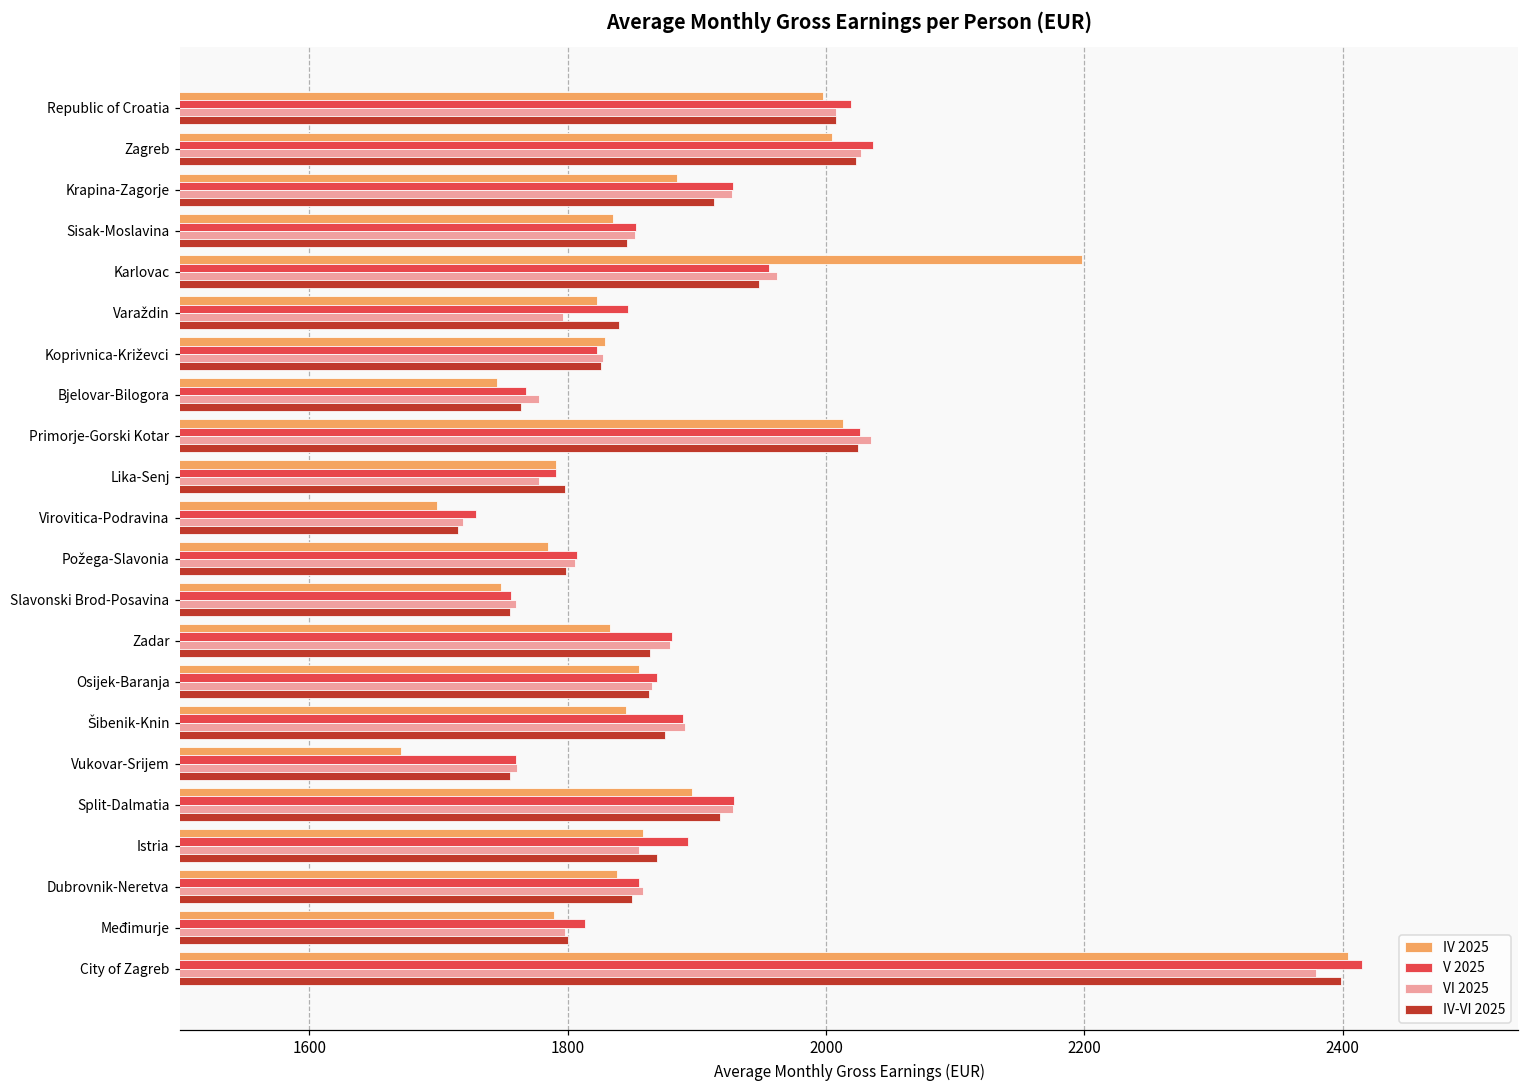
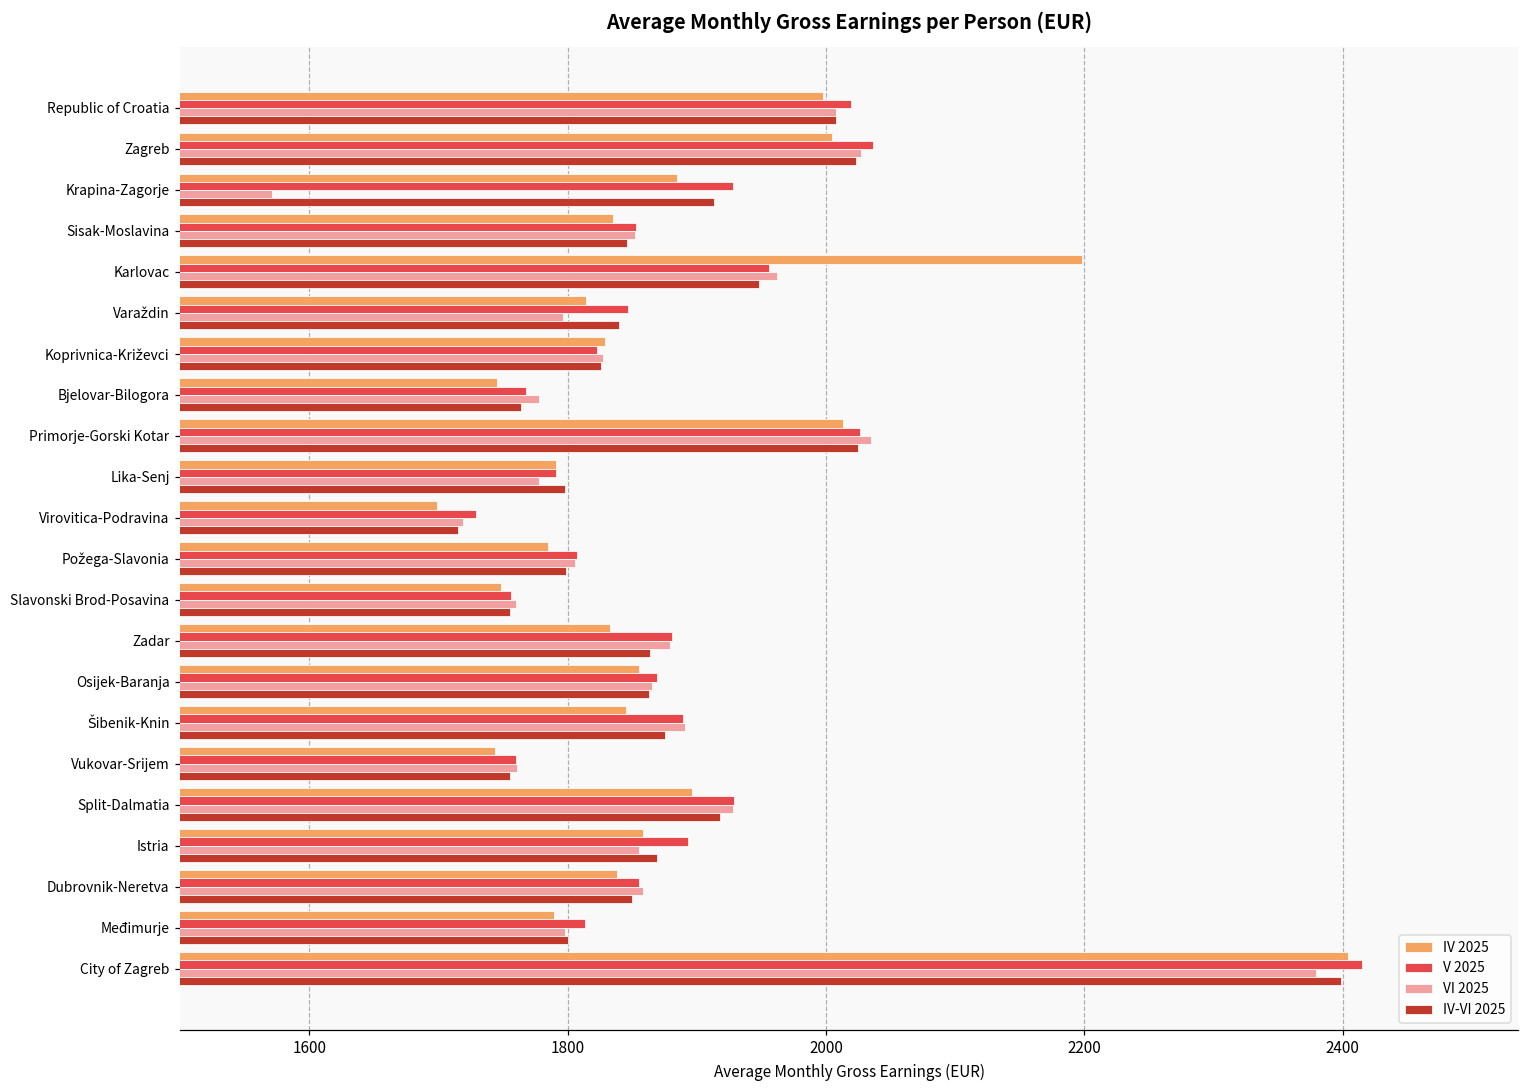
  {
    "IV 2025": {
      "Republic of Croatia": 1998,
      "Zagreb": 2005,
      "Krapina-Zagorje": 1885,
      "Sisak-Moslavina": 1835,
      "Karlovac": 2198,
-     "Varaždin": 1823,
+     "Varaždin": 1814,
      "Koprivnica-Križevci": 1829,
      "Bjelovar-Bilogora": 1745,
      "Primorje-Gorski Kotar": 2013,
      "Lika-Senj": 1791,
      "Virovitica-Podravina": 1699,
      "Požega-Slavonia": 1785,
      "Slavonski Brod-Posavina": 1748,
      "Zadar": 1833,
      "Osijek-Baranja": 1855,
      "Šibenik-Knin": 1845,
-     "Vukovar-Srijem": 1671,
+     "Vukovar-Srijem": 1744,
      "Split-Dalmatia": 1896,
      "Istria": 1858,
      "Dubrovnik-Neretva": 1838,
      "Međimurje": 1789,
      "City of Zagreb": 2404
    },
    "VI 2025": {
      "Republic of Croatia": 2008,
      "Zagreb": 2027,
-     "Krapina-Zagorje": 1927,
+     "Krapina-Zagorje": 1571,
      "Sisak-Moslavina": 1852,
      "Karlovac": 1962,
      "Varaždin": 1796,
      "Koprivnica-Križevci": 1827,
      "Bjelovar-Bilogora": 1778,
      "Primorje-Gorski Kotar": 2035,
      "Lika-Senj": 1778,
      "Virovitica-Podravina": 1719,
      "Požega-Slavonia": 1806,
      "Slavonski Brod-Posavina": 1760,
      "Zadar": 1879,
      "Osijek-Baranja": 1865,
      "Šibenik-Knin": 1891,
      "Vukovar-Srijem": 1761,
      "Split-Dalmatia": 1928,
      "Istria": 1855,
      "Dubrovnik-Neretva": 1858,
      "Međimurje": 1798,
      "City of Zagreb": 2379
    }
  }
